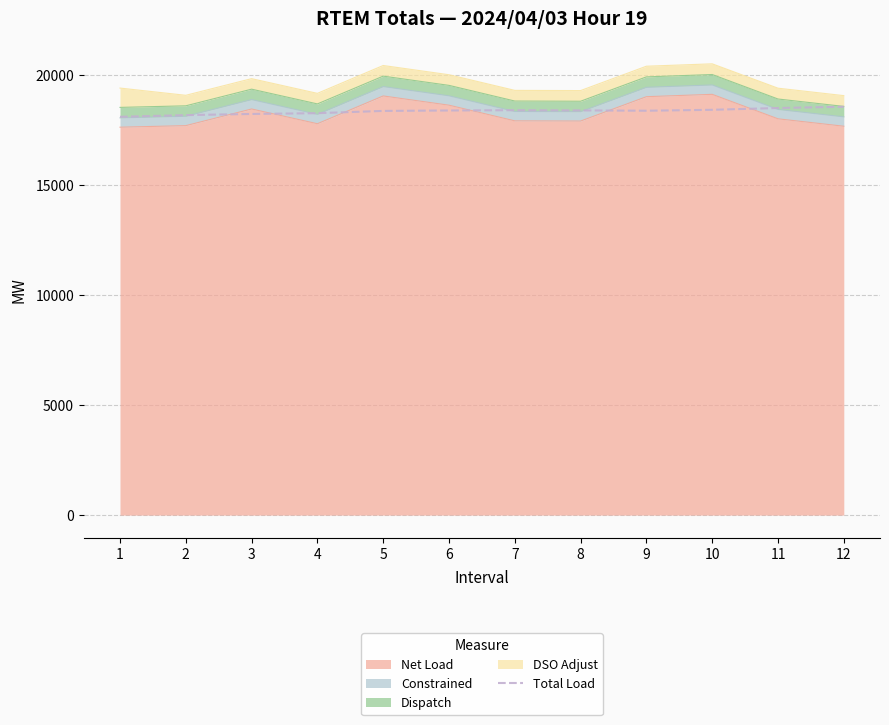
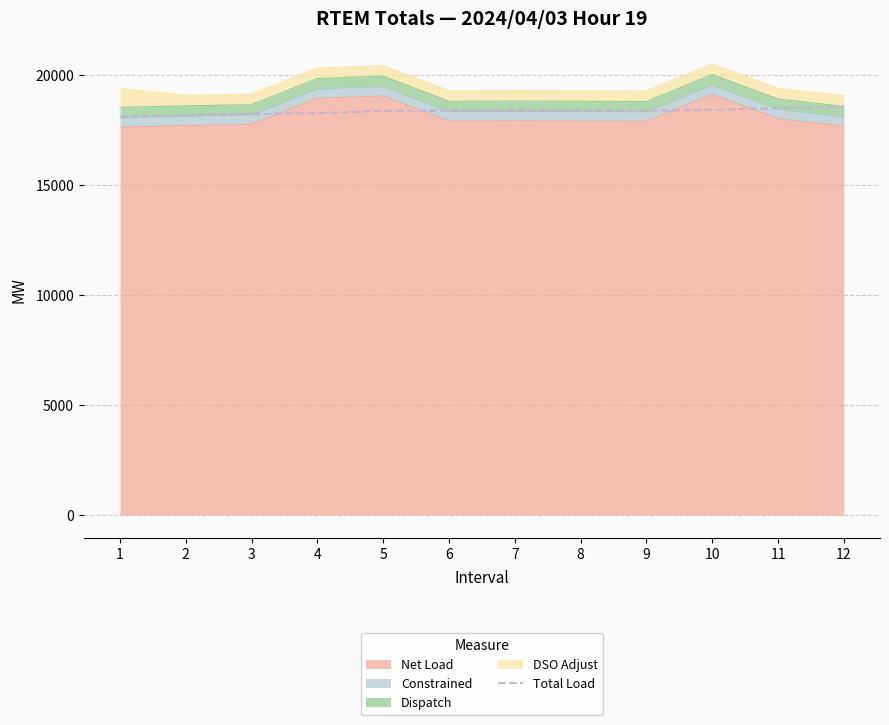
  {
    "Net Load": {
      "1": 17600,
      "2": 17700,
-     "3": 18400,
-     "4": 17800,
+     "3": 17700,
+     "4": 18900,
      "5": 19000,
-     "6": 18600,
+     "6": 17900,
      "7": 17900,
      "8": 17900,
-     "9": 19000,
+     "9": 17900,
      "10": 19100,
      "11": 18000,
      "12": 17700
    },
    "Dispatch": {
      "1": 500,
      "2": 500,
      "3": 500,
      "4": 500,
      "5": 500,
      "6": 500,
      "7": 500,
      "8": 500,
      "9": 500,
      "10": 500,
      "11": 500
    },
    "DSO Adjust": {
      "1": 900,
      "2": 500,
      "3": 500,
      "4": 500,
      "5": 500,
      "6": 500,
      "7": 500,
      "8": 500,
      "9": 500,
      "10": 500,
      "11": 500,
      "12": 500
    }
  }
